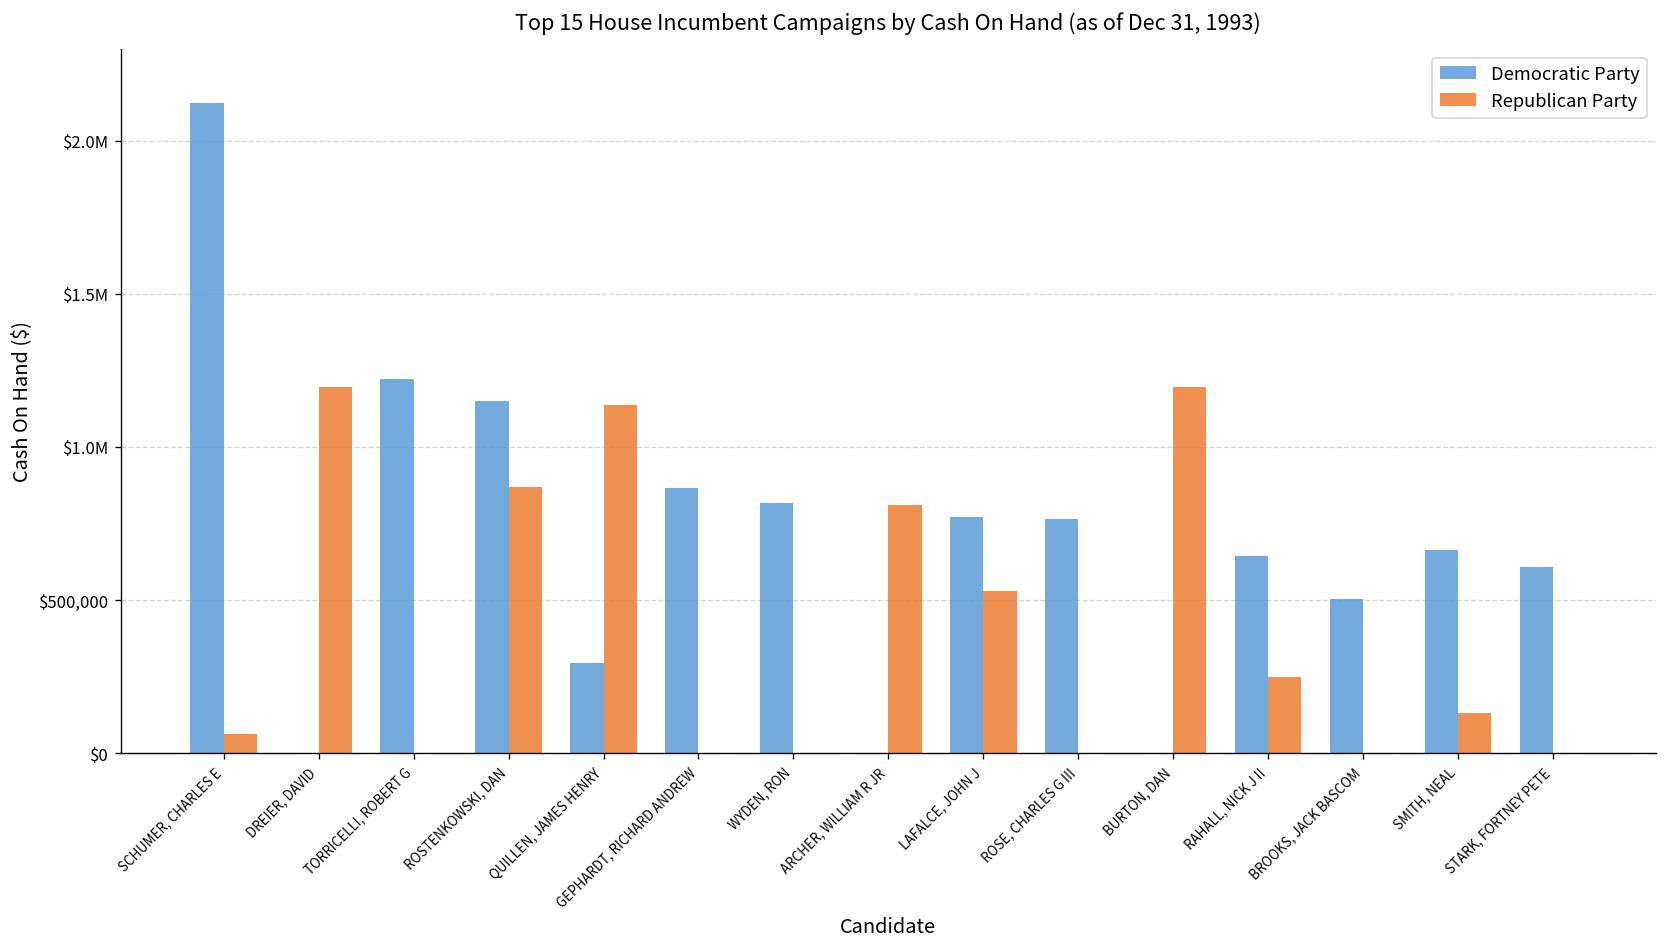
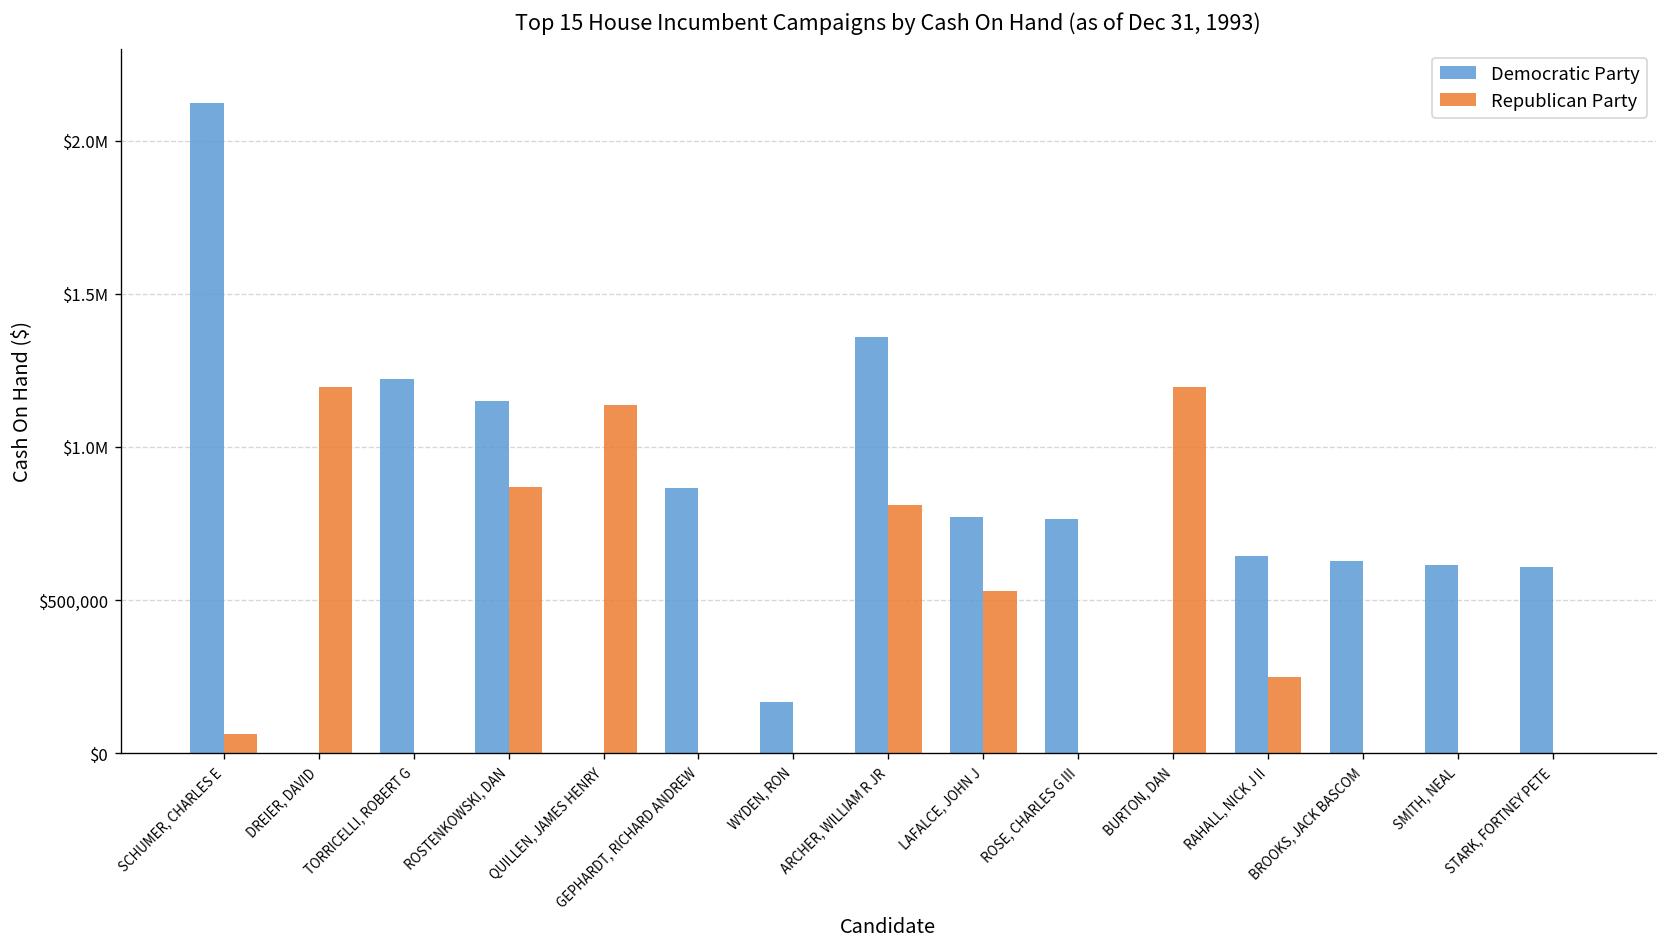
  {
    "Democratic Party": {
      "SCHUMER, CHARLES E": "$2,120,000",
      "DREIER, DAVID": "$0",
      "TORRICELLI, ROBERT G": "$1,220,000",
      "ROSTENKOWSKI, DAN": "$1,150,000",
-     "QUILLEN, JAMES HENRY": "$300,000",
+     "QUILLEN, JAMES HENRY": "$0",
      "GEPHARDT, RICHARD ANDREW": "$860,000",
-     "WYDEN, RON": "$820,000",
-     "ARCHER, WILLIAM R JR": "$0",
+     "WYDEN, RON": "$170,000",
+     "ARCHER, WILLIAM R JR": "$1,360,000",
      "LAFALCE, JOHN J": "$770,000",
      "ROSE, CHARLES G III": "$760,000",
      "BURTON, DAN": "$0",
      "RAHALL, NICK J II": "$640,000",
-     "BROOKS, JACK BASCOM": "$500,000",
-     "SMITH, NEAL": "$660,000",
+     "BROOKS, JACK BASCOM": "$630,000",
+     "SMITH, NEAL": "$610,000",
      "STARK, FORTNEY PETE": "$610,000"
    },
    "Republican Party": {
      "SCHUMER, CHARLES E": "$60,000",
      "DREIER, DAVID": "$1,200,000",
      "TORRICELLI, ROBERT G": "$0",
      "ROSTENKOWSKI, DAN": "$870,000",
      "QUILLEN, JAMES HENRY": "$1,140,000",
      "GEPHARDT, RICHARD ANDREW": "$0",
      "WYDEN, RON": "$0",
      "ARCHER, WILLIAM R JR": "$810,000",
      "LAFALCE, JOHN J": "$530,000",
      "ROSE, CHARLES G III": "$0",
      "BURTON, DAN": "$1,200,000",
      "RAHALL, NICK J II": "$250,000",
      "BROOKS, JACK BASCOM": "$0",
-     "SMITH, NEAL": "$130,000",
+     "SMITH, NEAL": "$0",
      "STARK, FORTNEY PETE": "$0"
    }
  }
